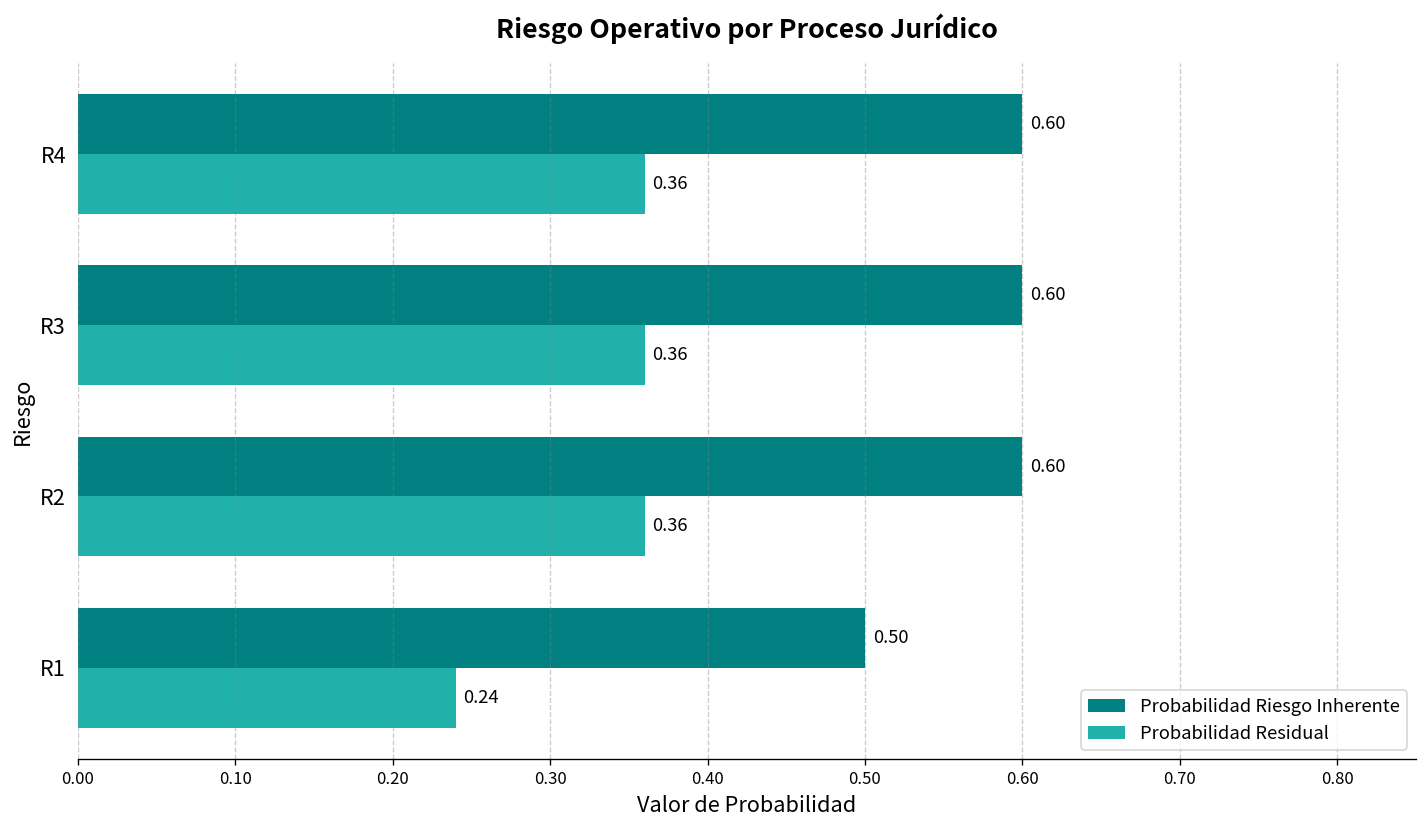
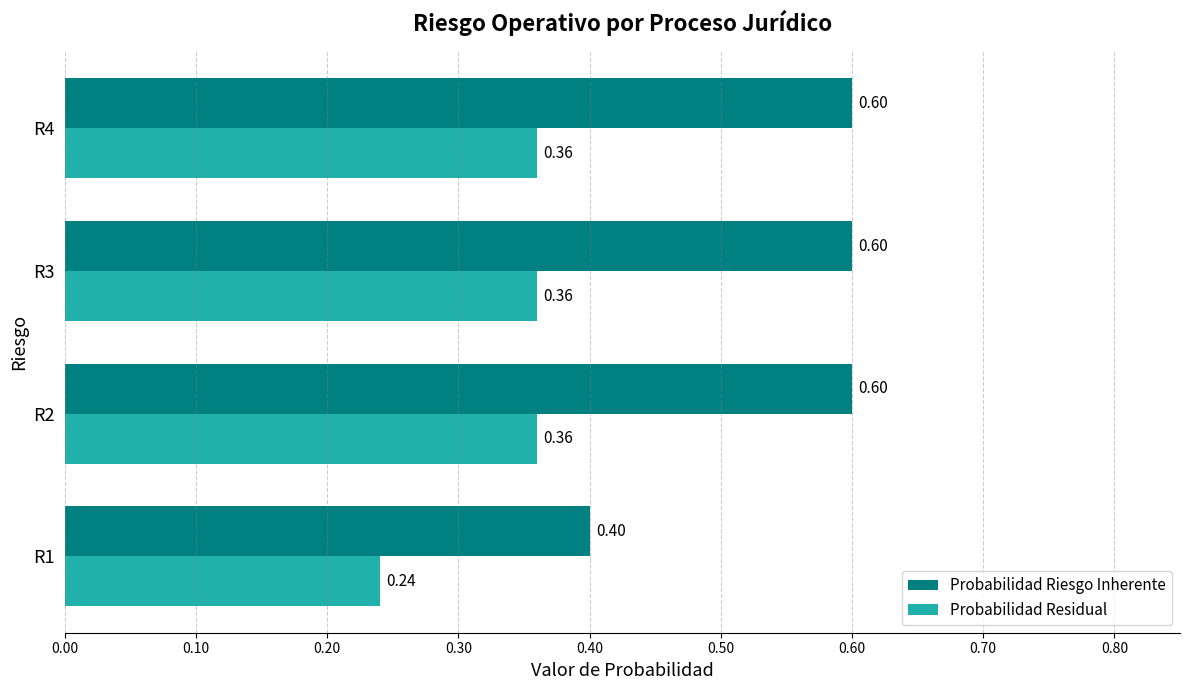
  {
    "Probabilidad Riesgo Inherente": {
      "R4": 0.60,
      "R3": 0.60,
      "R2": 0.60,
-     "R1": 0.50
+     "R1": 0.40
    },
    "Probabilidad Residual": {
      "R4": 0.36,
      "R3": 0.36,
      "R2": 0.36,
      "R1": 0.24
    }
  }
